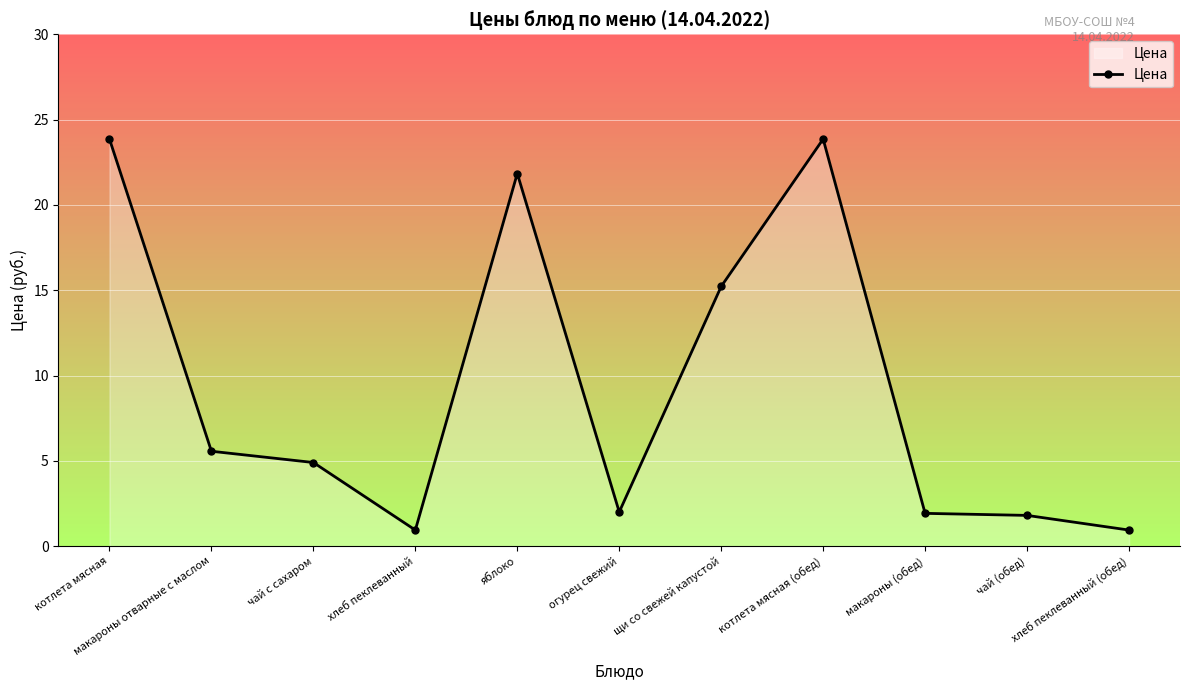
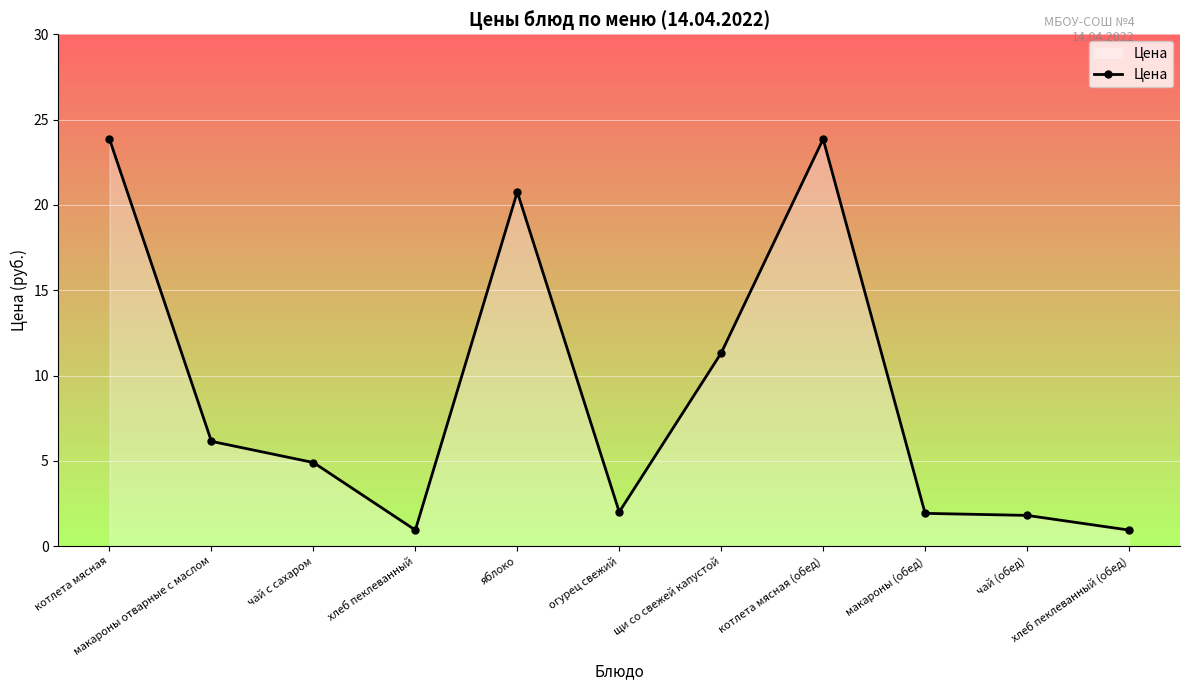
  {
    "котлета мясная": 23.9,
-   "макароны отварные с маслом": 5.6,
+   "макароны отварные с маслом": 6.1,
    "чай с сахаром": 4.9,
    "хлеб пеклеванный": 0.9,
-   "яблоко": 21.8,
+   "яблоко": 20.8,
    "огурец свежий": 2.0,
-   "щи со свежей капустой": 15.2,
+   "щи со свежей капустой": 11.3,
    "котлета мясная (обед)": 23.9,
    "макароны (обед)": 1.9,
    "чай (обед)": 1.8,
    "хлеб пеклеванный (обед)": 0.9
  }
